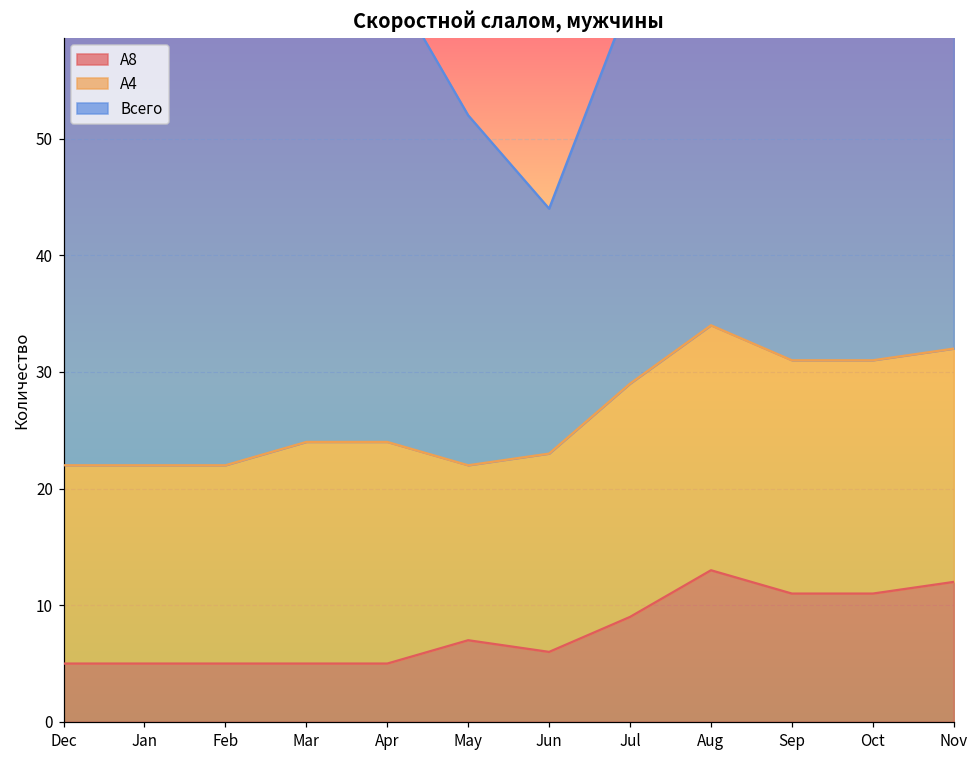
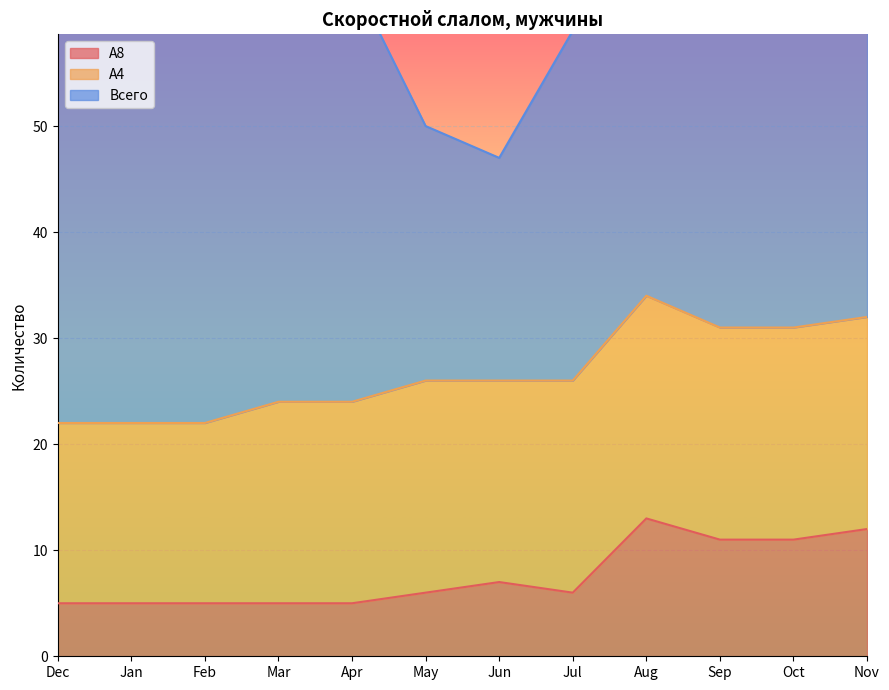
  {
    "A8": {
      "Dec": 5,
      "Jan": 5,
      "Feb": 5,
      "Mar": 5,
      "Apr": 5,
-     "May": 7,
-     "Jun": 6,
-     "Jul": 9,
+     "May": 6,
+     "Jun": 7,
+     "Jul": 6,
      "Aug": 13,
      "Sep": 11,
      "Oct": 11,
      "Nov": 12
    },
    "А4": {
      "Dec": 17,
      "Jan": 17,
      "Feb": 17,
      "Mar": 19,
      "Apr": 19,
-     "May": 15,
-     "Jun": 17,
+     "May": 20,
+     "Jun": 19,
      "Jul": 20,
      "Aug": 21,
      "Sep": 20,
      "Oct": 20,
      "Nov": 20
    },
    "Всего": {
-     "May": 30,
+     "May": 24,
      "Jun": 21
    }
  }
